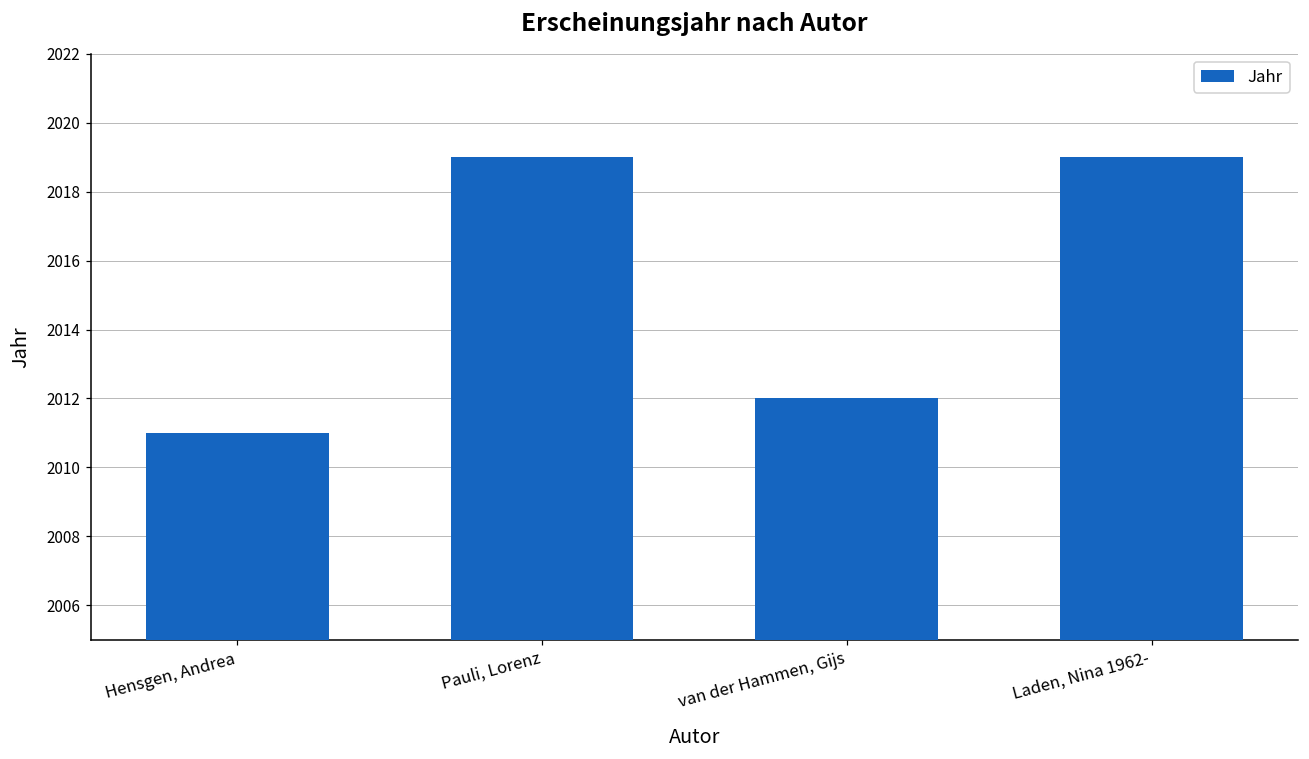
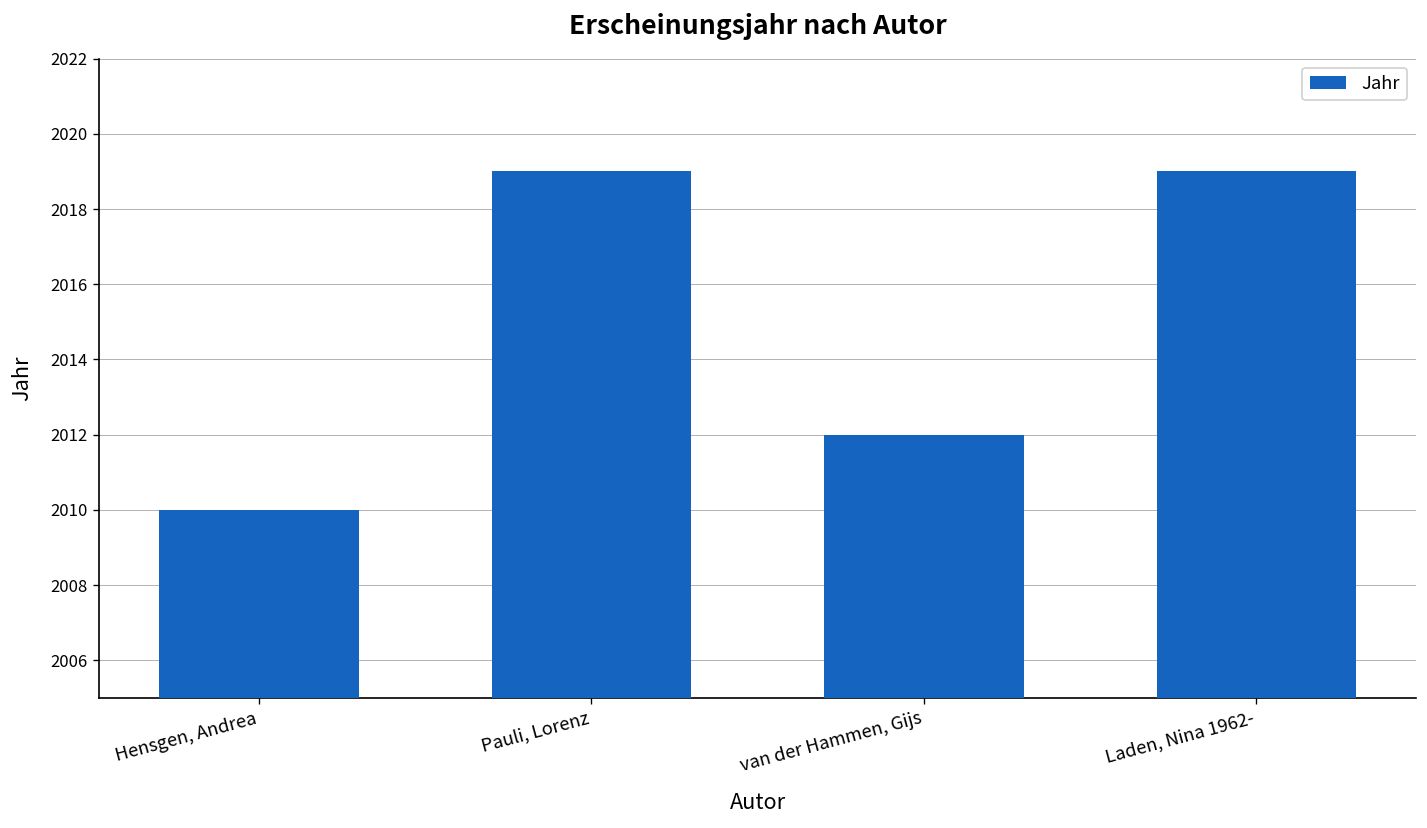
  {
-   "Hensgen, Andrea": 2011,
+   "Hensgen, Andrea": 2010,
    "Pauli, Lorenz": 2019,
    "van der Hammen, Gijs": 2012,
    "Laden, Nina 1962-": 2019
  }
